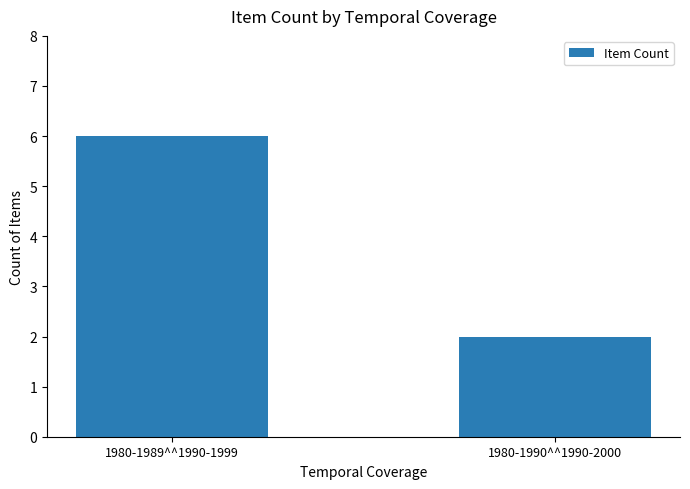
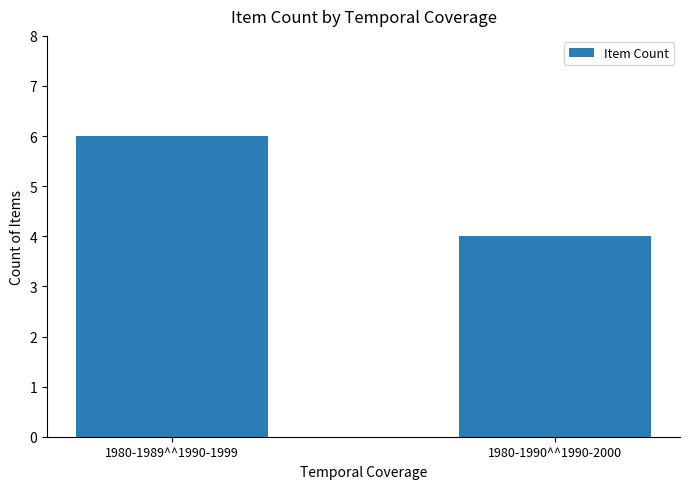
  {
    "1980-1989^^1990-1999": 6,
-   "1980-1990^^1990-2000": 2
+   "1980-1990^^1990-2000": 4
  }
